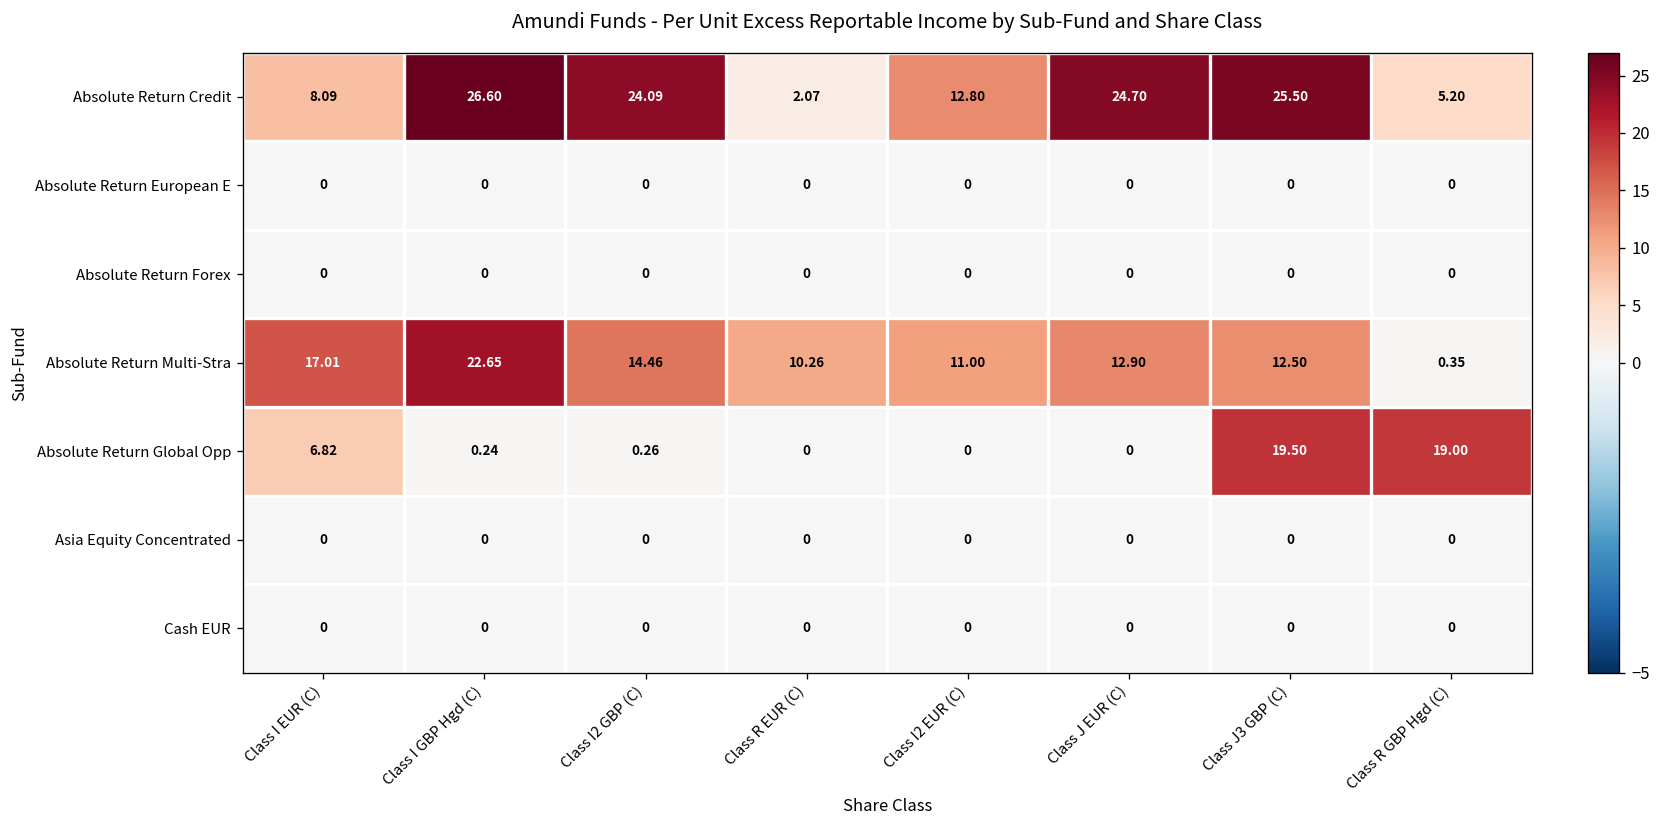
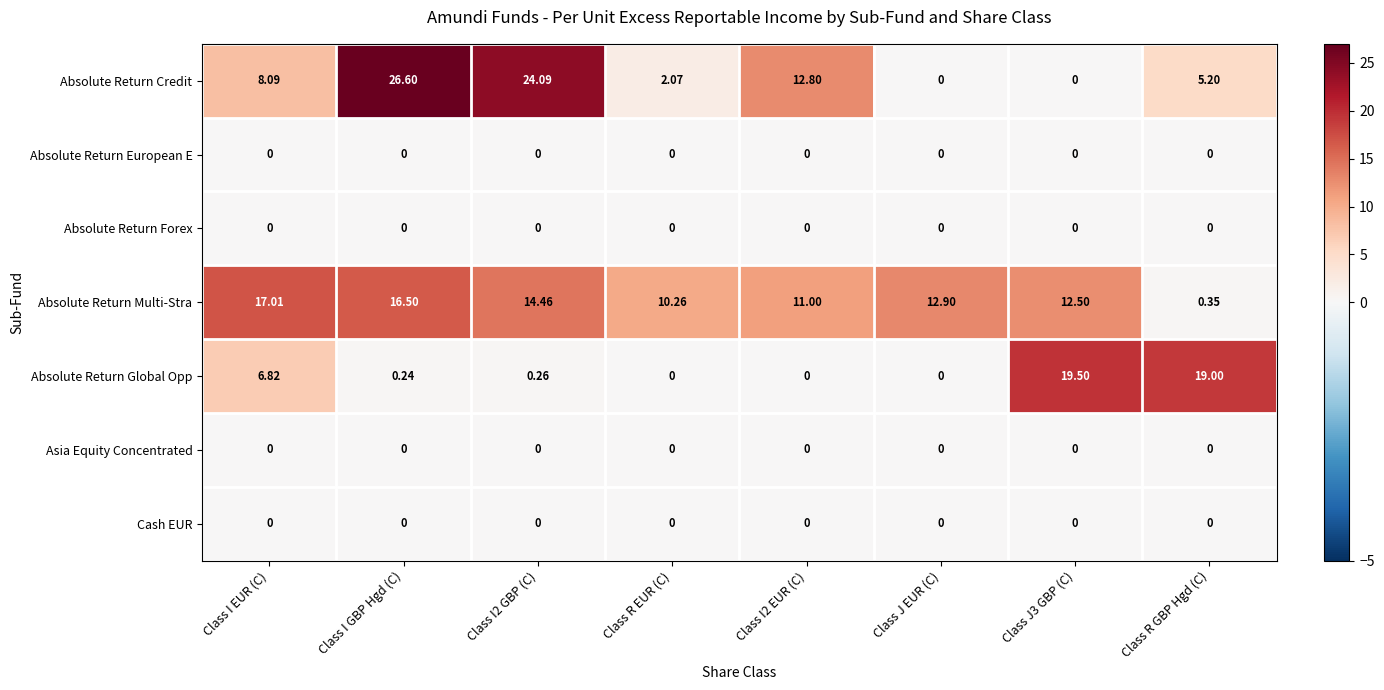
  {
    "Absolute Return Credit": {
      "Class I EUR (C)": 8.09,
      "Class I GBP Hgd (C)": 26.60,
      "Class I2 GBP (C)": 24.09,
      "Class R EUR (C)": 2.07,
      "Class I2 EUR (C)": 12.80,
-     "Class J EUR (C)": 24.70,
-     "Class J3 GBP (C)": 25.50,
+     "Class J EUR (C)": 0,
+     "Class J3 GBP (C)": 0,
      "Class R GBP Hgd (C)": 5.20
    },
    "Absolute Return European E": {
      "Class I EUR (C)": 0,
      "Class I GBP Hgd (C)": 0,
      "Class I2 GBP (C)": 0,
      "Class R EUR (C)": 0,
      "Class I2 EUR (C)": 0,
      "Class J EUR (C)": 0,
      "Class J3 GBP (C)": 0,
      "Class R GBP Hgd (C)": 0
    },
    "Absolute Return Forex": {
      "Class I EUR (C)": 0,
      "Class I GBP Hgd (C)": 0,
      "Class I2 GBP (C)": 0,
      "Class R EUR (C)": 0,
      "Class I2 EUR (C)": 0,
      "Class J EUR (C)": 0,
      "Class J3 GBP (C)": 0,
      "Class R GBP Hgd (C)": 0
    },
    "Absolute Return Multi-Stra": {
      "Class I EUR (C)": 17.01,
-     "Class I GBP Hgd (C)": 22.65,
+     "Class I GBP Hgd (C)": 16.50,
      "Class I2 GBP (C)": 14.46,
      "Class R EUR (C)": 10.26,
      "Class I2 EUR (C)": 11.00,
      "Class J EUR (C)": 12.90,
      "Class J3 GBP (C)": 12.50,
      "Class R GBP Hgd (C)": 0.35
    },
    "Absolute Return Global Opp": {
      "Class I EUR (C)": 6.82,
      "Class I GBP Hgd (C)": 0.24,
      "Class I2 GBP (C)": 0.26,
      "Class R EUR (C)": 0,
      "Class I2 EUR (C)": 0,
      "Class J EUR (C)": 0,
      "Class J3 GBP (C)": 19.50,
      "Class R GBP Hgd (C)": 19.00
    },
    "Asia Equity Concentrated": {
      "Class I EUR (C)": 0,
      "Class I GBP Hgd (C)": 0,
      "Class I2 GBP (C)": 0,
      "Class R EUR (C)": 0,
      "Class I2 EUR (C)": 0,
      "Class J EUR (C)": 0,
      "Class J3 GBP (C)": 0,
      "Class R GBP Hgd (C)": 0
    },
    "Cash EUR": {
      "Class I EUR (C)": 0,
      "Class I GBP Hgd (C)": 0,
      "Class I2 GBP (C)": 0,
      "Class R EUR (C)": 0,
      "Class I2 EUR (C)": 0,
      "Class J EUR (C)": 0,
      "Class J3 GBP (C)": 0,
      "Class R GBP Hgd (C)": 0
    }
  }
